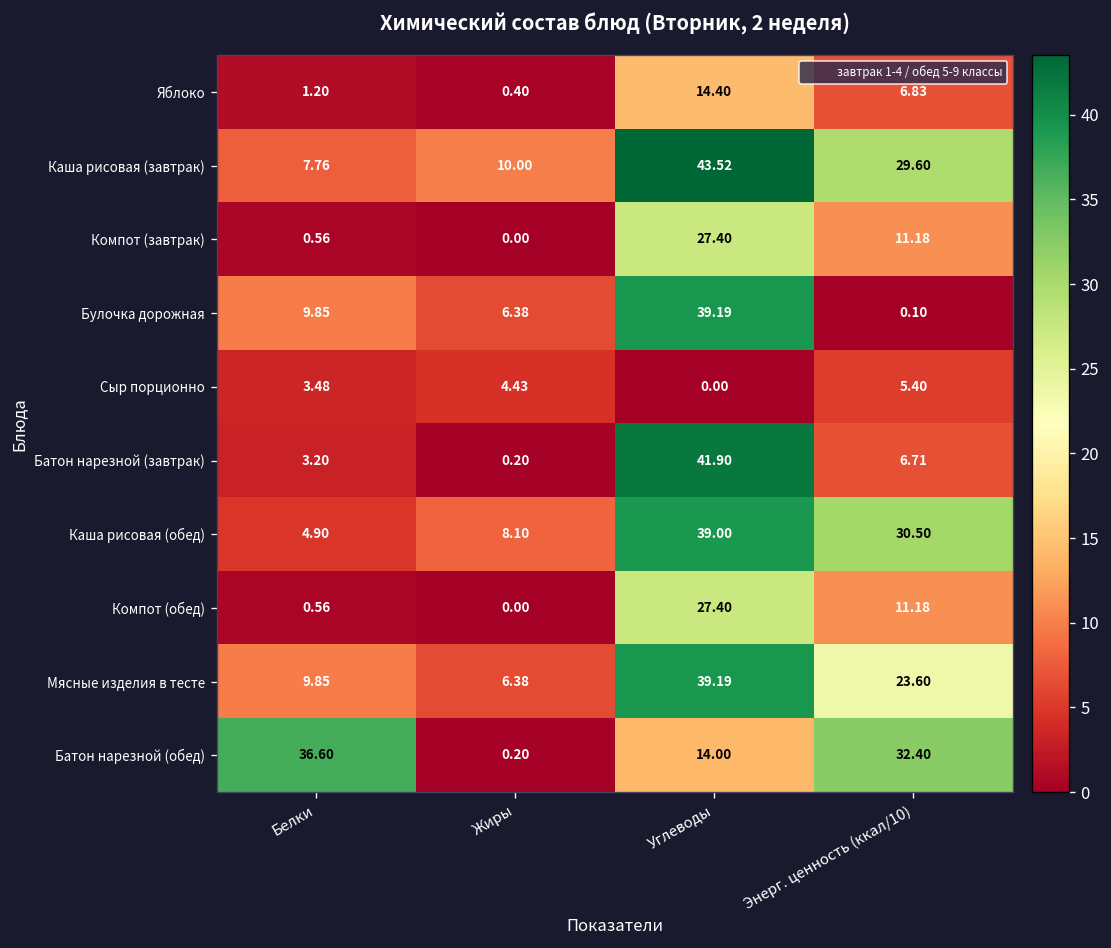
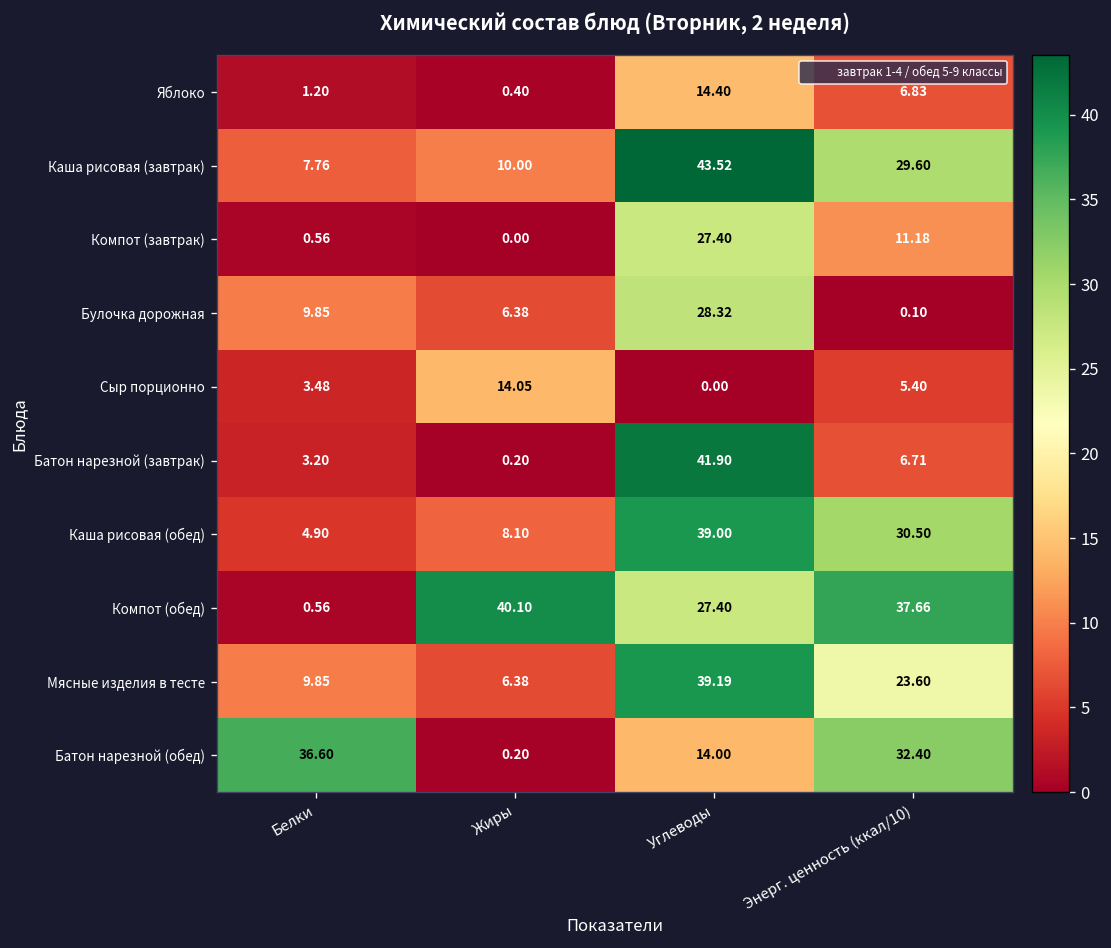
  {
    "Яблоко": {
      "Белки": 1.20,
      "Жиры": 0.40,
      "Углеводы": 14.40
    },
    "Каша рисовая (завтрак)": {
      "Белки": 7.76,
      "Жиры": 10.00,
      "Углеводы": 43.52,
      "Энерг. ценность (ккал/10)": 29.60
    },
    "Компот (завтрак)": {
      "Белки": 0.56,
      "Жиры": 0.00,
      "Углеводы": 27.40,
      "Энерг. ценность (ккал/10)": 11.18
    },
    "Булочка дорожная": {
      "Белки": 9.85,
      "Жиры": 6.38,
-     "Углеводы": 39.19,
+     "Углеводы": 28.32,
      "Энерг. ценность (ккал/10)": 0.10
    },
    "Сыр порционно": {
      "Белки": 3.48,
-     "Жиры": 4.43,
+     "Жиры": 14.05,
      "Углеводы": 0.00,
      "Энерг. ценность (ккал/10)": 5.40
    },
    "Батон нарезной (завтрак)": {
      "Белки": 3.20,
      "Жиры": 0.20,
      "Углеводы": 41.90,
      "Энерг. ценность (ккал/10)": 6.71
    },
    "Каша рисовая (обед)": {
      "Белки": 4.90,
      "Жиры": 8.10,
      "Углеводы": 39.00,
      "Энерг. ценность (ккал/10)": 30.50
    },
    "Компот (обед)": {
      "Белки": 0.56,
-     "Жиры": 0.00,
+     "Жиры": 40.10,
      "Углеводы": 27.40,
-     "Энерг. ценность (ккал/10)": 11.18
+     "Энерг. ценность (ккал/10)": 37.66
    },
    "Мясные изделия в тесте": {
      "Белки": 9.85,
      "Жиры": 6.38,
      "Углеводы": 39.19,
      "Энерг. ценность (ккал/10)": 23.60
    },
    "Батон нарезной (обед)": {
      "Белки": 36.60,
      "Жиры": 0.20,
      "Углеводы": 14.00,
      "Энерг. ценность (ккал/10)": 32.40
    }
  }
